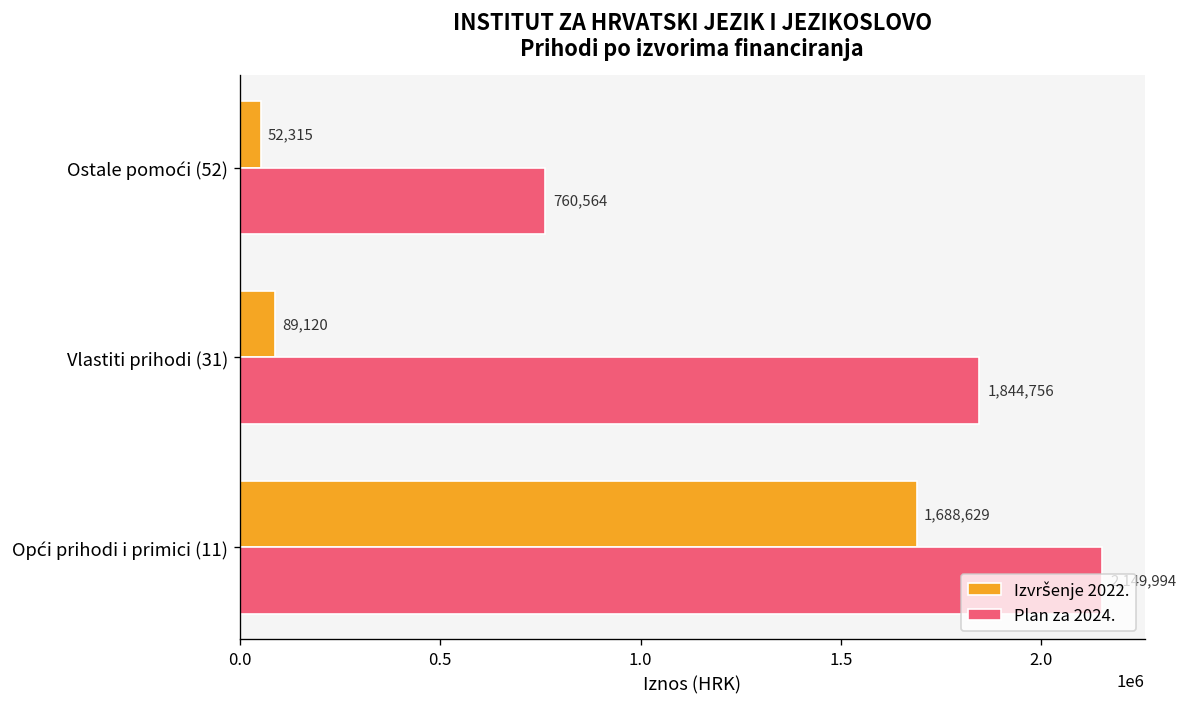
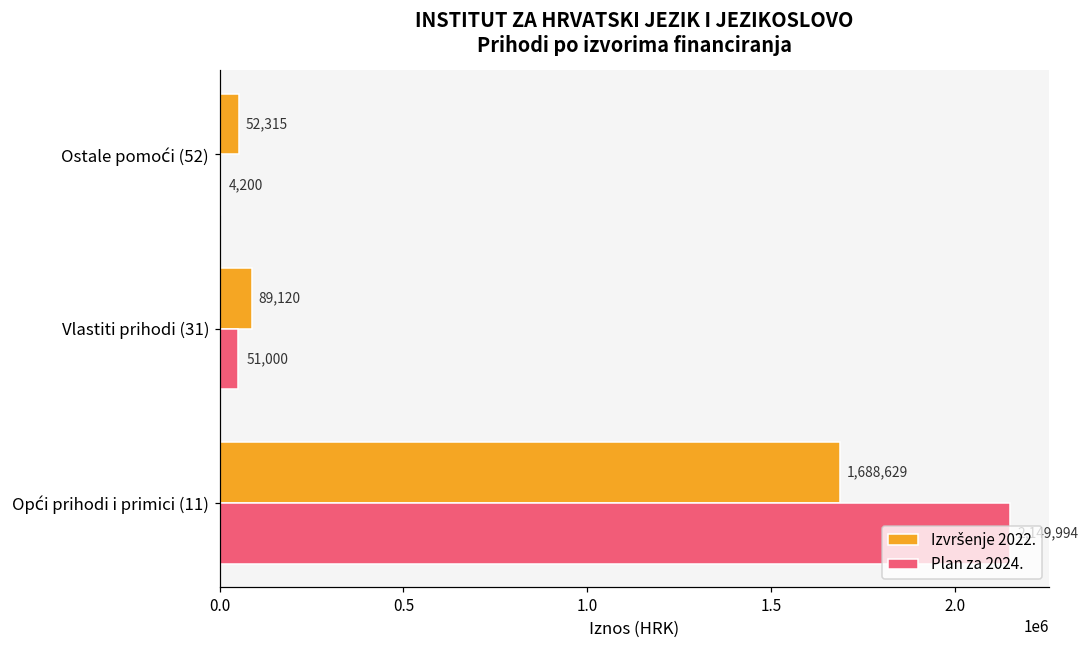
  {
    "Izvršenje 2022.": {
      "Ostale pomoći (52)": "52,315",
      "Vlastiti prihodi (31)": "89,120",
      "Opći prihodi i primici (11)": "1,688,629"
    },
    "Plan za 2024.": {
-     "Ostale pomoći (52)": "760,564",
-     "Vlastiti prihodi (31)": "1,844,756"
+     "Ostale pomoći (52)": "4,200",
+     "Vlastiti prihodi (31)": "51,000"
    }
  }
